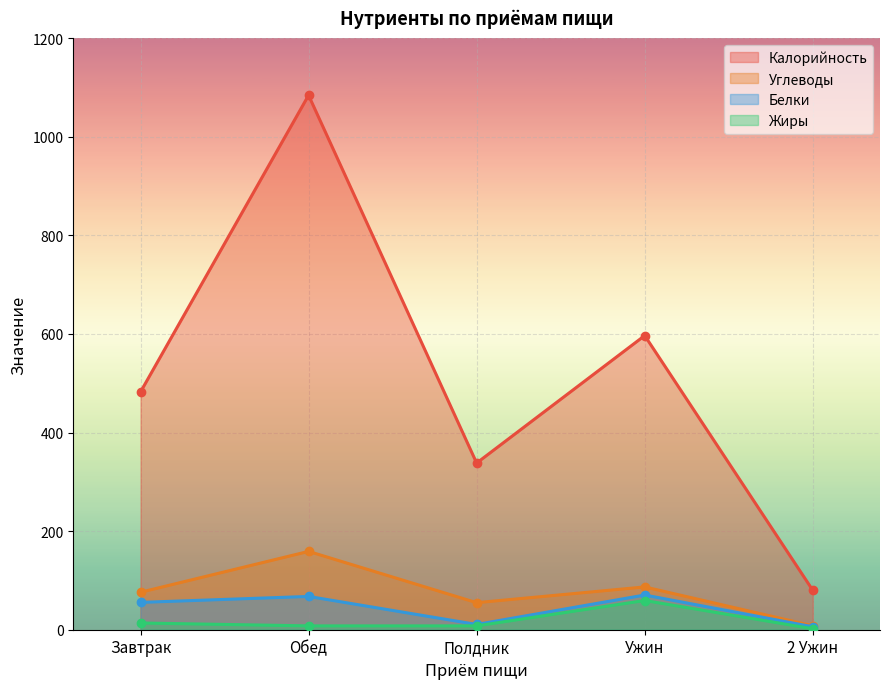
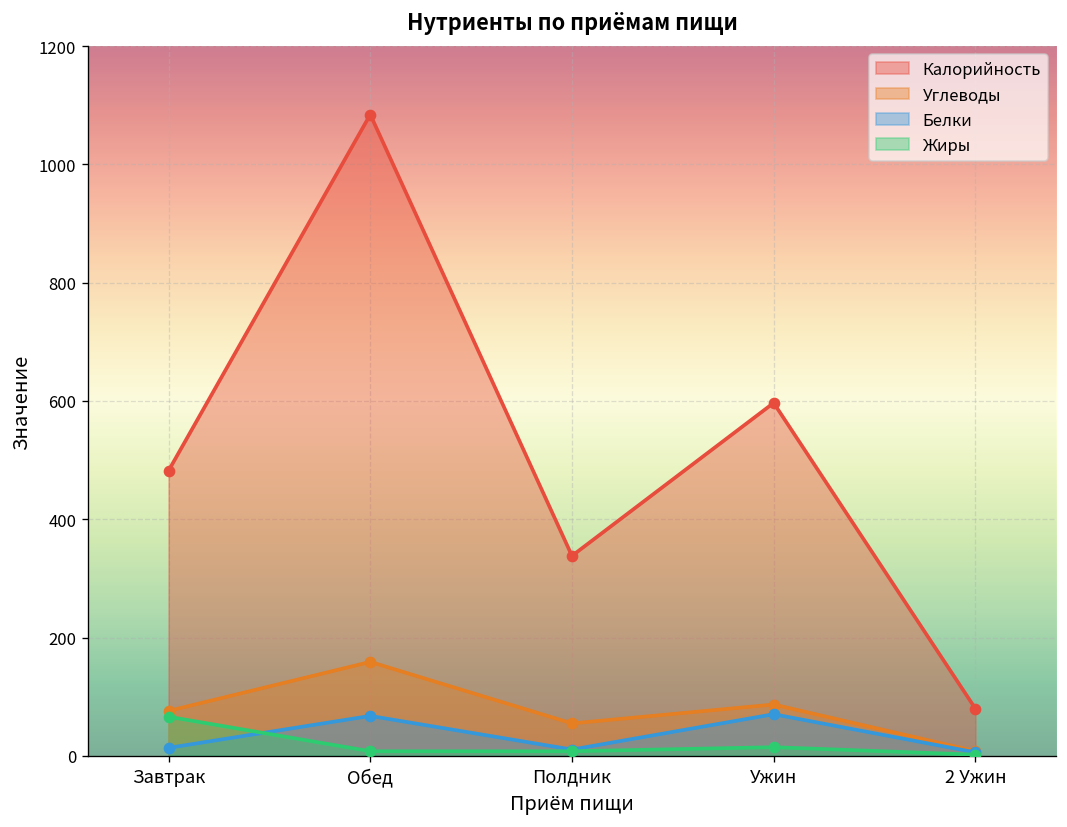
  {
    "Белки": {
-     "Завтрак": 60,
+     "Завтрак": 10,
      "Обед": 70,
      "Ужин": 70
    },
    "Жиры": {
-     "Завтрак": 10,
+     "Завтрак": 70,
      "Обед": 10,
-     "Ужин": 60
+     "Ужин": 10
    }
  }
